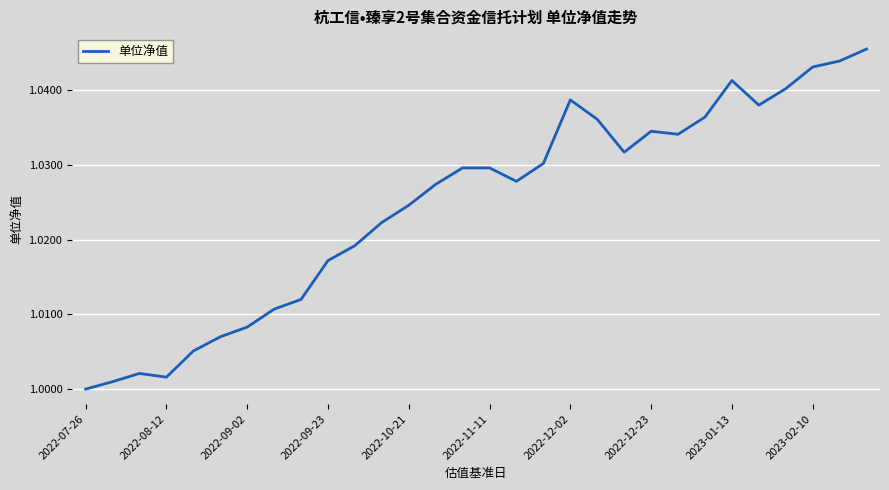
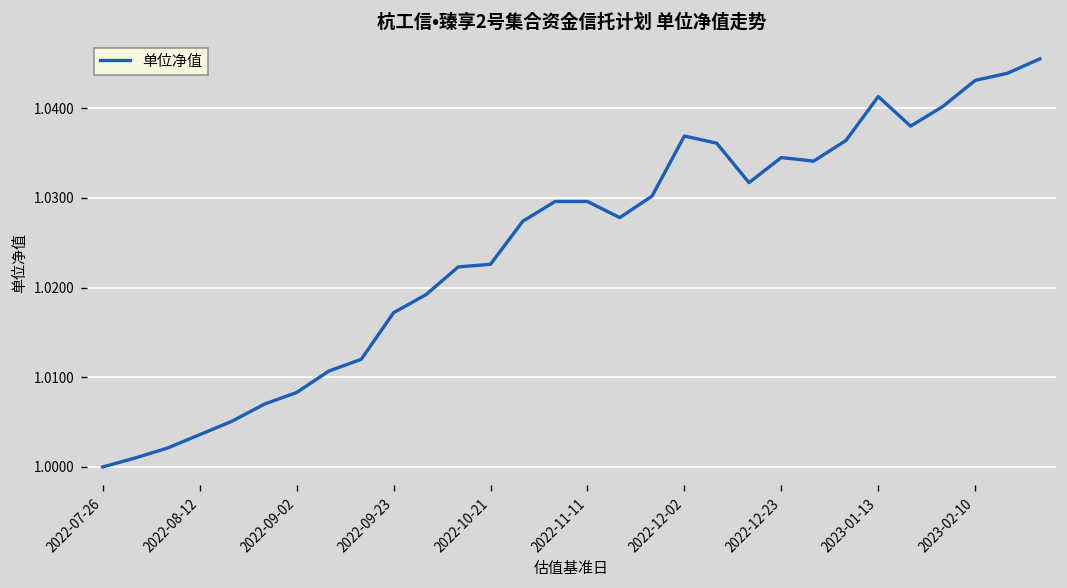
  {
    "2022-07-26": 1.000,
-   "2022-08-12": 1.002,
+   "2022-08-12": 1.004,
    "2022-09-02": 1.008,
    "2022-09-23": 1.017,
-   "2022-10-21": 1.025,
+   "2022-10-21": 1.023,
    "2022-11-11": 1.030,
-   "2022-12-02": 1.039,
+   "2022-12-02": 1.037,
    "2022-12-23": 1.035,
    "2023-01-13": 1.041,
    "2023-02-10": 1.043
  }
